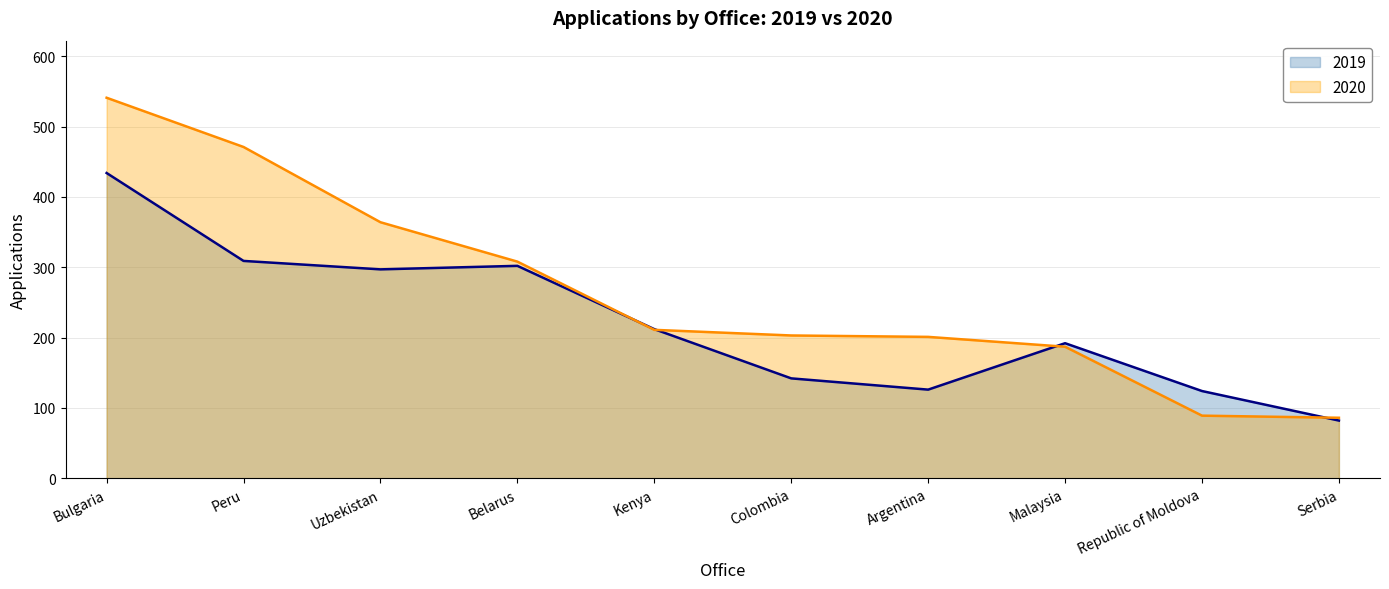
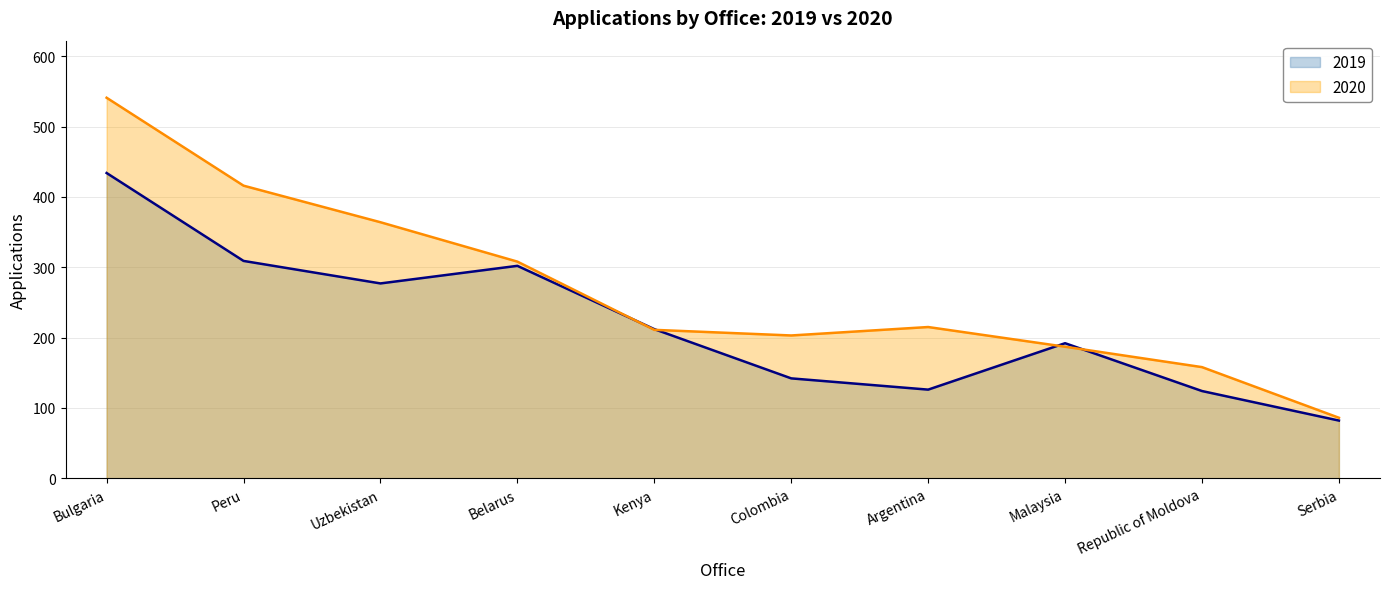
  {
    "2019": {
      "Bulgaria": 430,
      "Peru": 310,
-     "Uzbekistan": 300,
+     "Uzbekistan": 280,
      "Belarus": 300,
      "Colombia": 140,
      "Argentina": 130,
      "Malaysia": 190,
      "Republic of Moldova": 120,
      "Serbia": 80
    },
    "2020": {
      "Bulgaria": 540,
-     "Peru": 470,
+     "Peru": 420,
      "Uzbekistan": 360,
      "Belarus": 310,
      "Colombia": 200,
-     "Argentina": 200,
+     "Argentina": 220,
      "Malaysia": 190,
-     "Republic of Moldova": 90,
+     "Republic of Moldova": 160,
      "Serbia": 90
    }
  }
